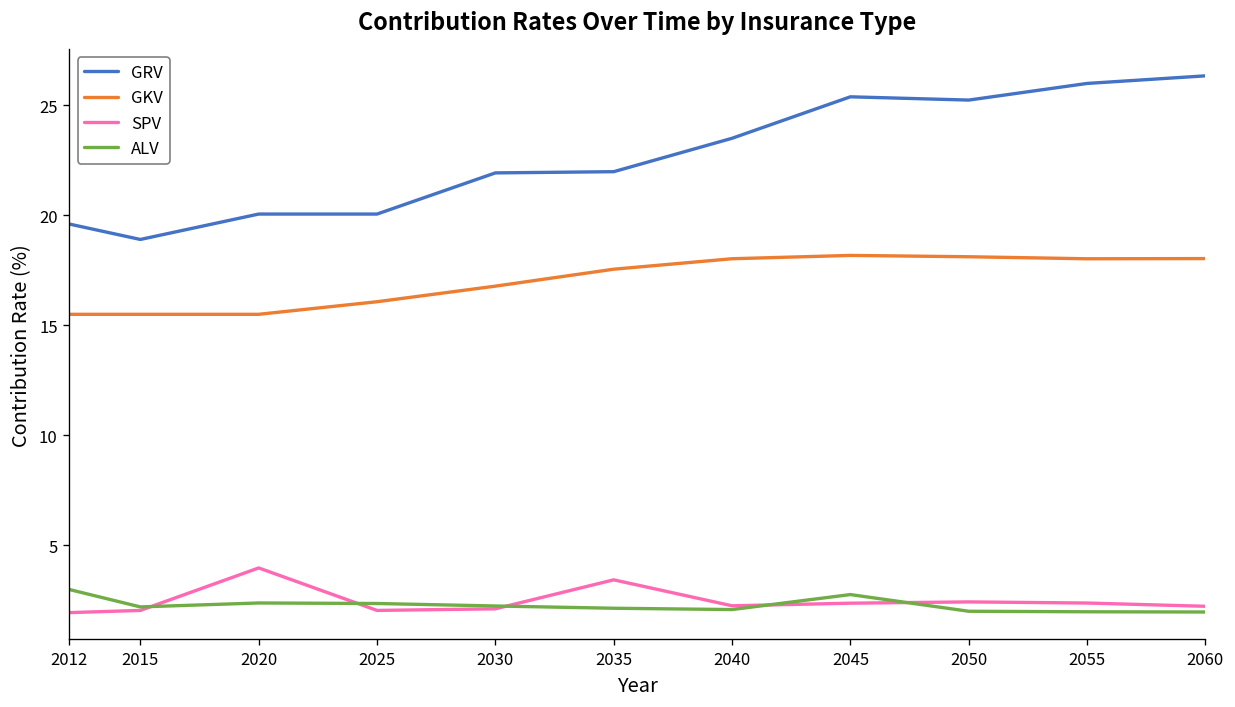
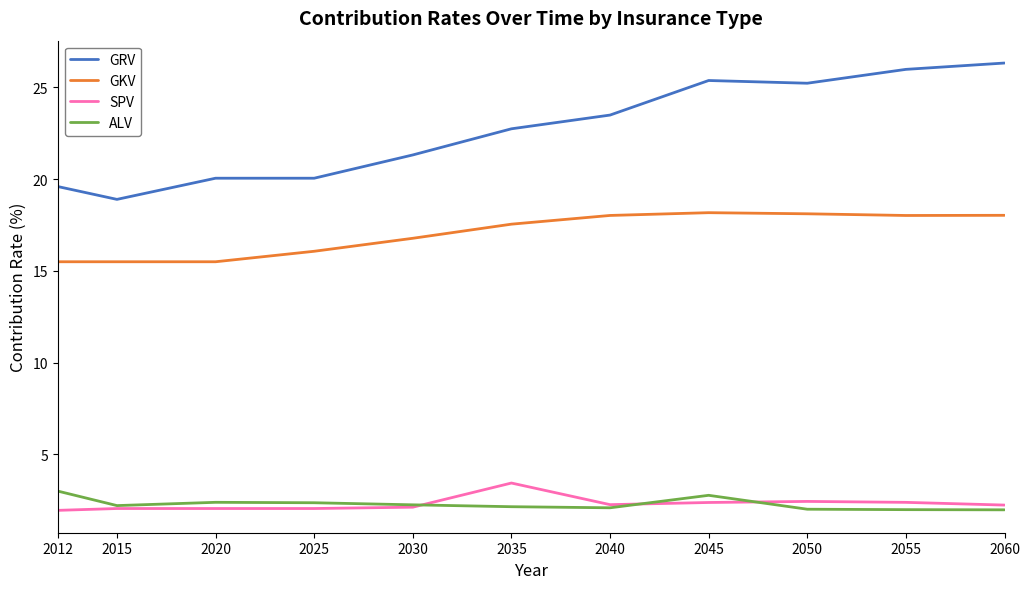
  {
    "GRV": {
      "2012": 19.6,
      "2015": 18.9,
      "2020": 20.1,
      "2025": 20.1,
-     "2030": 21.9,
-     "2035": 22.0,
+     "2030": 21.3,
+     "2035": 22.7,
      "2040": 23.5,
      "2045": 25.4,
      "2050": 25.2,
      "2055": 26.0,
      "2060": 26.3
    },
    "GKV": {
      "2012": 15.5,
      "2015": 15.5,
      "2020": 15.5,
      "2025": 16.1,
      "2030": 16.8,
      "2035": 17.5,
      "2040": 18.0,
      "2045": 18.2,
      "2050": 18.1,
      "2055": 18.0,
      "2060": 18.0
    },
    "SPV": {
      "2012": 2.0,
      "2015": 2.1,
-     "2020": 4.0,
+     "2020": 2.1,
      "2025": 2.1,
      "2035": 3.4,
      "2040": 2.3,
      "2045": 2.4,
      "2050": 2.4,
      "2055": 2.4,
      "2060": 2.2
    },
    "ALV": {
      "2012": 3.0,
      "2015": 2.2,
      "2020": 2.4,
      "2025": 2.4,
      "2035": 2.1,
      "2040": 2.1,
      "2045": 2.8,
      "2050": 2.0,
      "2055": 2.0,
      "2060": 2.0
    }
  }
